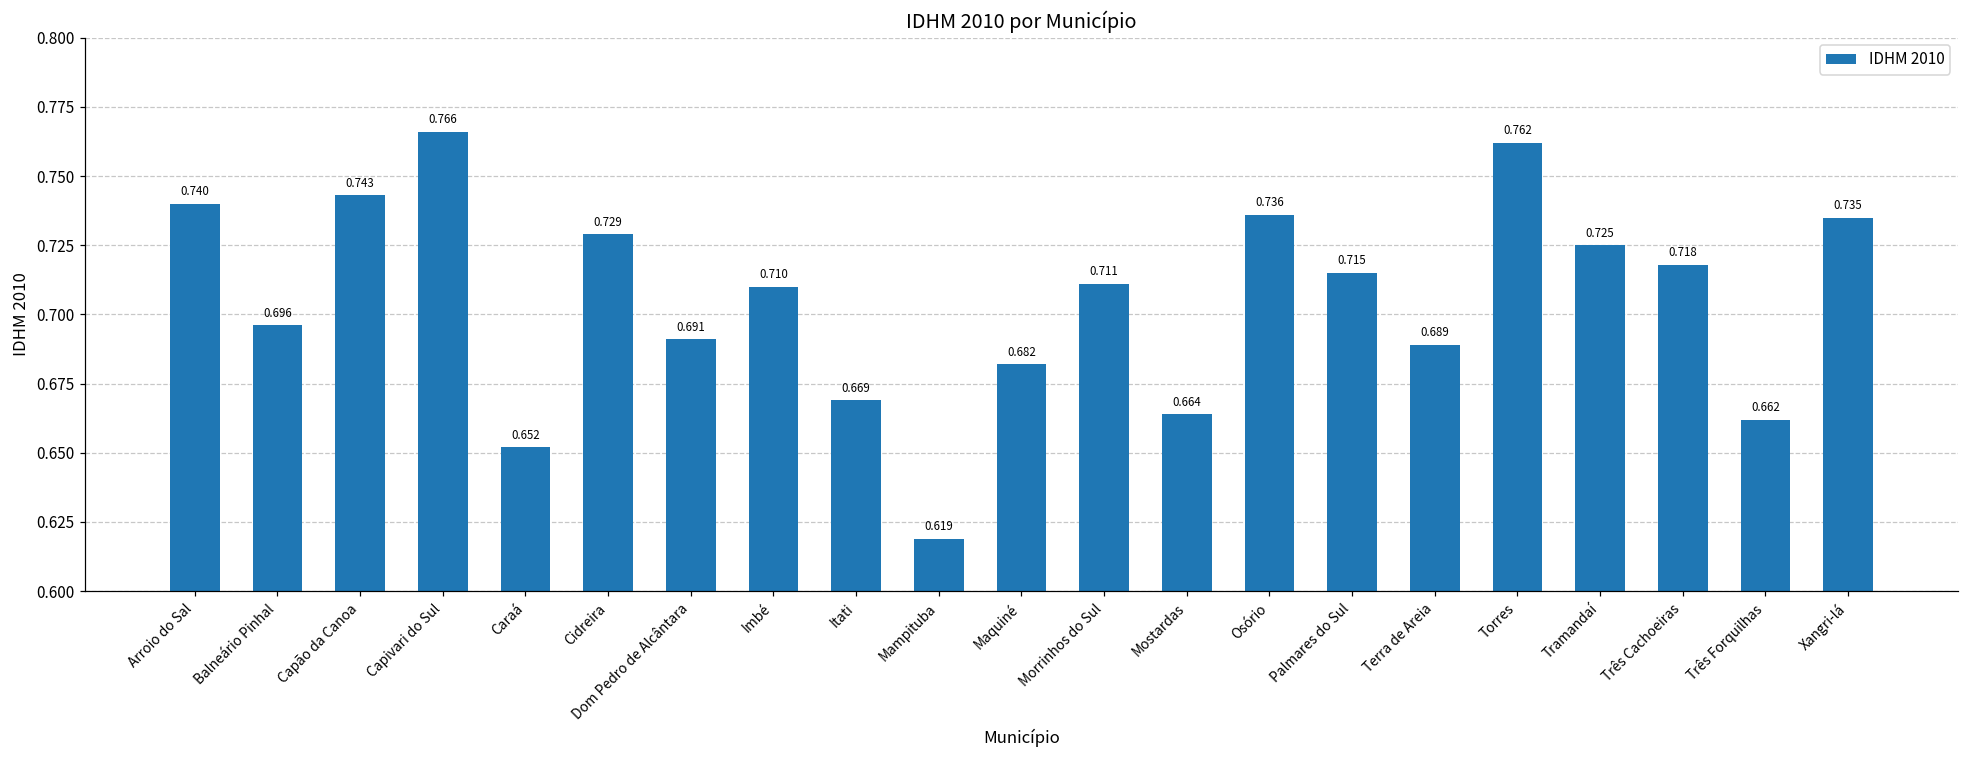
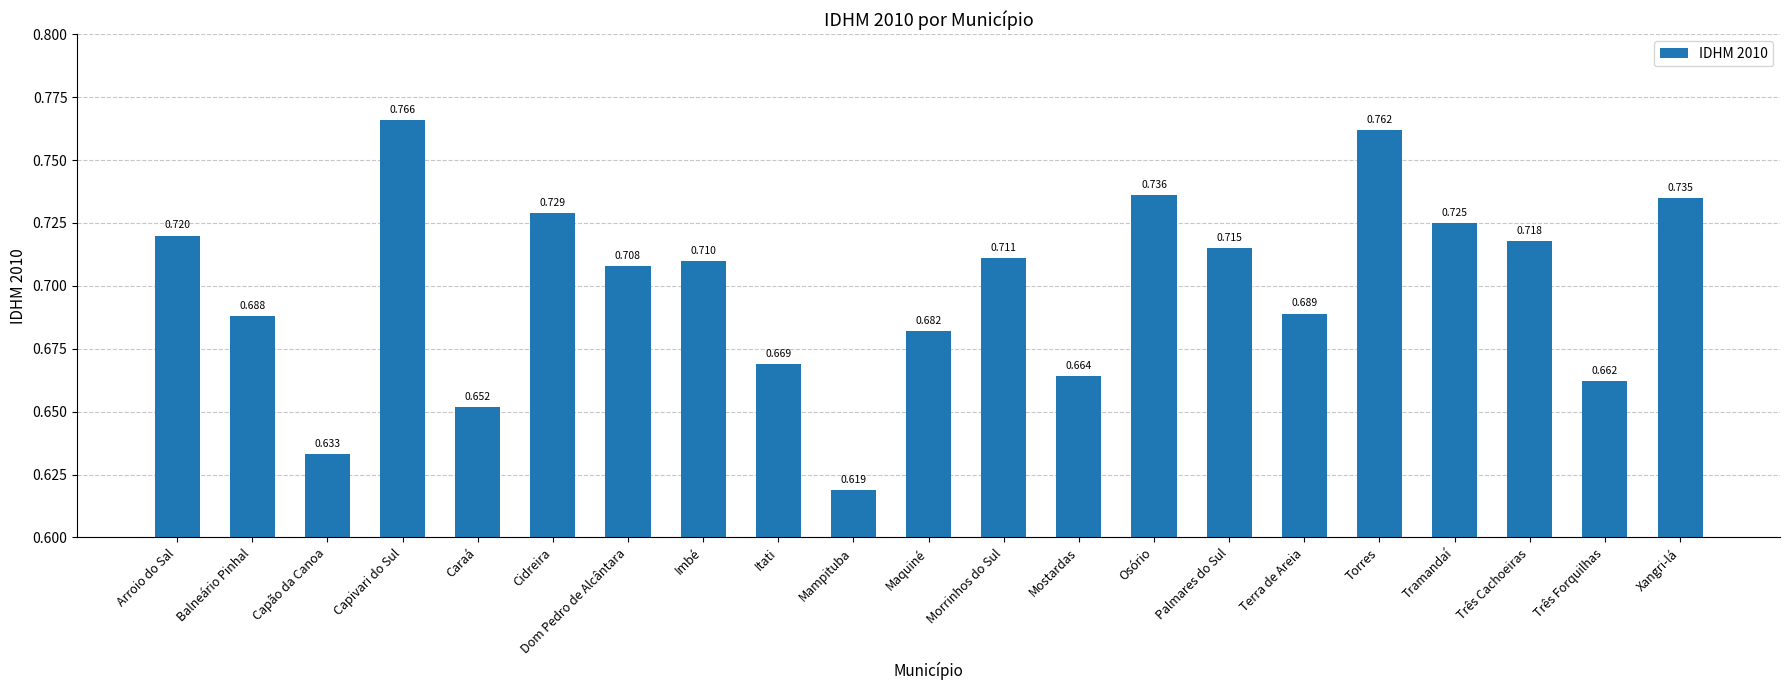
  {
-   "Arroio do Sal": 0.740,
-   "Balneário Pinhal": 0.696,
-   "Capão da Canoa": 0.743,
+   "Arroio do Sal": 0.720,
+   "Balneário Pinhal": 0.688,
+   "Capão da Canoa": 0.633,
    "Capivari do Sul": 0.766,
    "Caraá": 0.652,
    "Cidreira": 0.729,
-   "Dom Pedro de Alcântara": 0.691,
+   "Dom Pedro de Alcântara": 0.708,
    "Imbé": 0.710,
    "Itati": 0.669,
    "Mampituba": 0.619,
    "Maquiné": 0.682,
    "Morrinhos do Sul": 0.711,
    "Mostardas": 0.664,
    "Osório": 0.736,
    "Palmares do Sul": 0.715,
    "Terra de Areia": 0.689,
    "Torres": 0.762,
    "Tramandaí": 0.725,
    "Três Cachoeiras": 0.718,
    "Três Forquilhas": 0.662,
    "Xangri-lá": 0.735
  }
